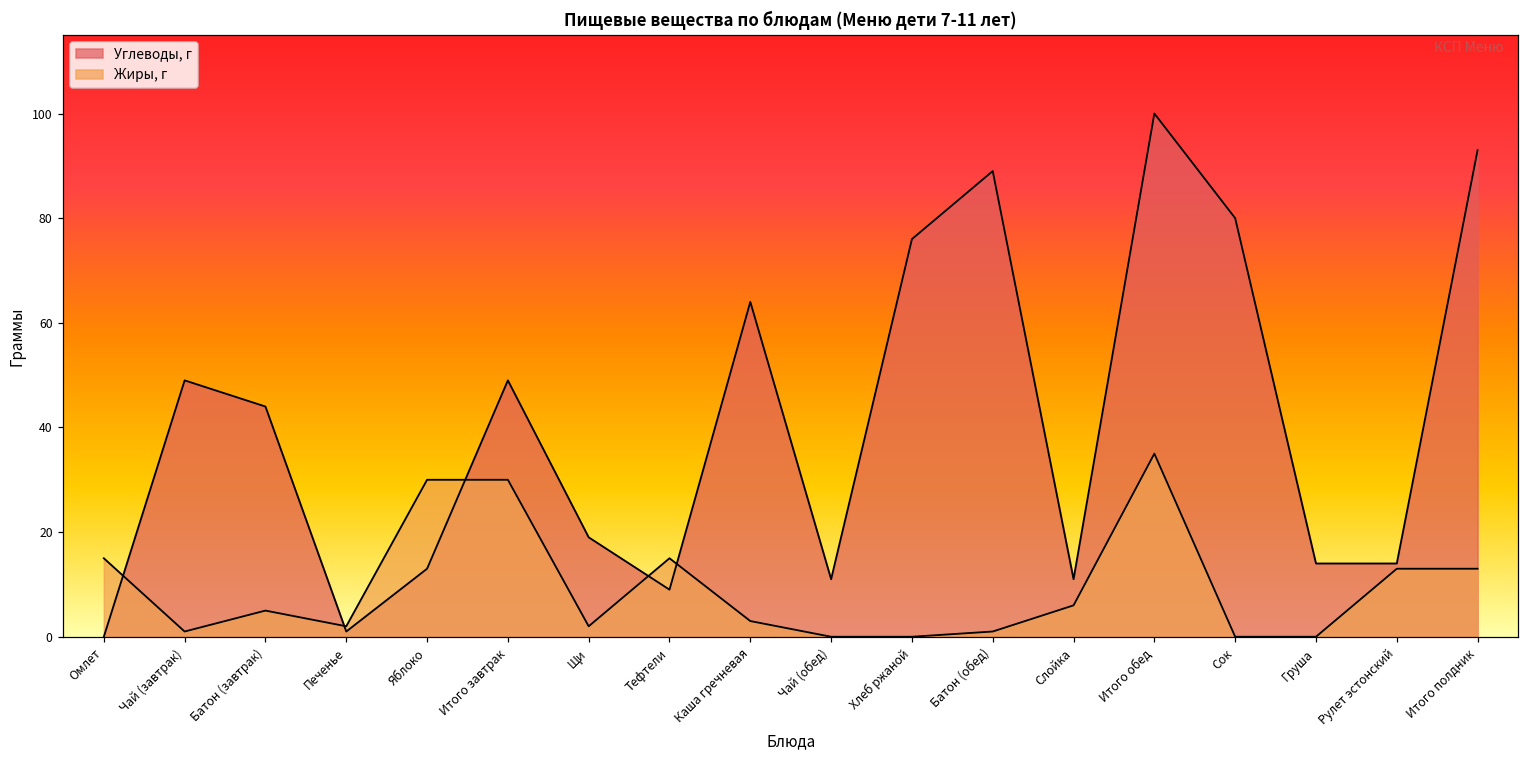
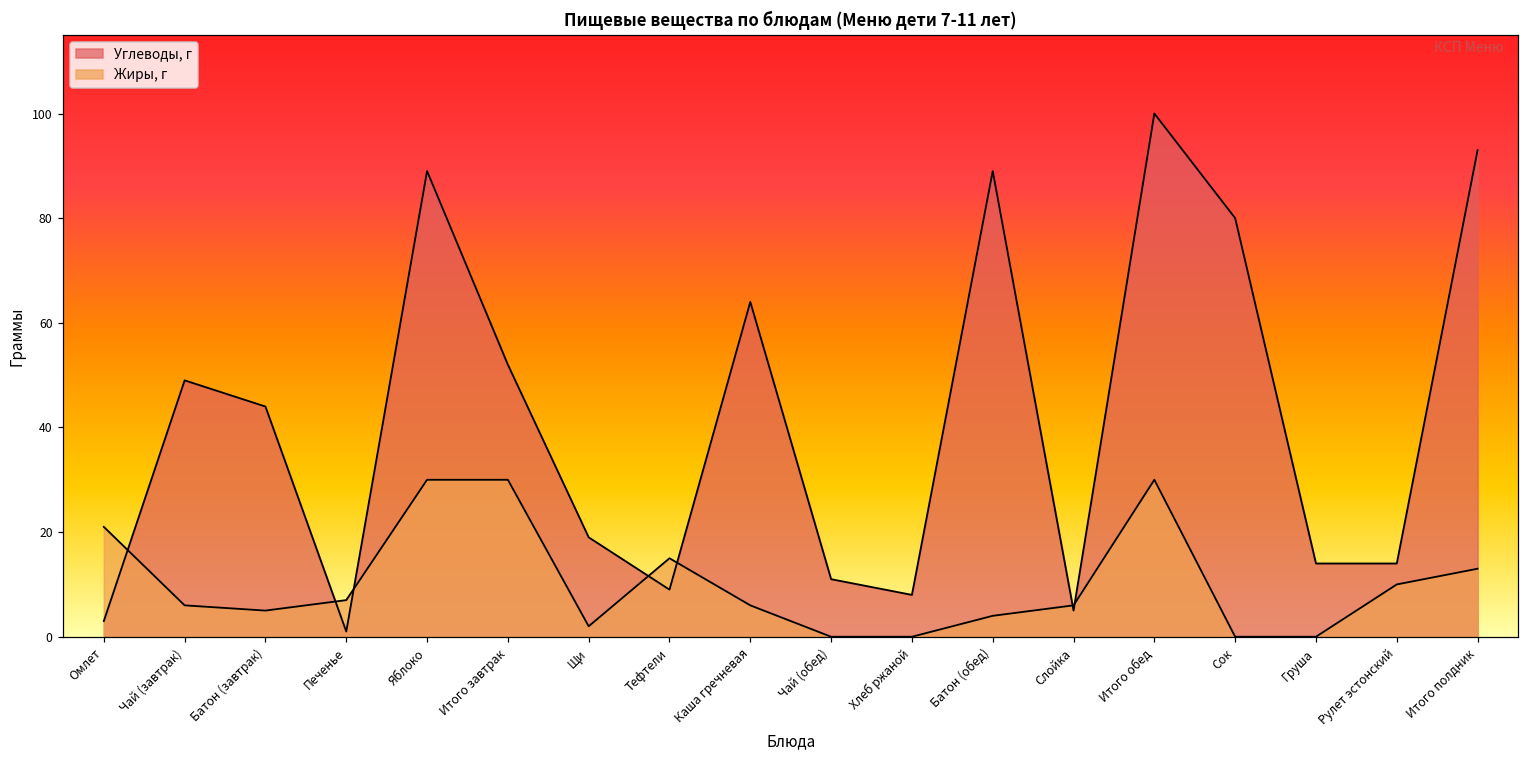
  {
    "Углеводы, г": {
-     "Омлет": 0,
+     "Омлет": 3,
      "Чай (завтрак)": 49,
      "Батон (завтрак)": 44,
      "Печенье": 1,
-     "Яблоко": 13,
-     "Итого завтрак": 49,
+     "Яблоко": 89,
+     "Итого завтрак": 52,
      "Щи": 19,
      "Тефтели": 9,
      "Каша гречневая": 64,
      "Чай (обед)": 11,
-     "Хлеб ржаной": 76,
+     "Хлеб ржаной": 8,
      "Батон (обед)": 89,
-     "Слойка": 11,
+     "Слойка": 5,
      "Итого обед": 100,
      "Сок": 80,
      "Груша": 14,
      "Рулет эстонский": 14,
      "Итого полдник": 93
    },
    "Жиры, г": {
-     "Омлет": 15,
-     "Чай (завтрак)": 1,
+     "Омлет": 21,
+     "Чай (завтрак)": 6,
      "Батон (завтрак)": 5,
-     "Печенье": 2,
+     "Печенье": 7,
      "Яблоко": 30,
      "Итого завтрак": 30,
      "Щи": 2,
      "Тефтели": 15,
-     "Каша гречневая": 3,
+     "Каша гречневая": 6,
      "Чай (обед)": 0,
      "Хлеб ржаной": 0,
-     "Батон (обед)": 1,
+     "Батон (обед)": 4,
      "Слойка": 6,
-     "Итого обед": 35,
+     "Итого обед": 30,
      "Сок": 0,
      "Груша": 0,
-     "Рулет эстонский": 13,
+     "Рулет эстонский": 10,
      "Итого полдник": 13
    }
  }
